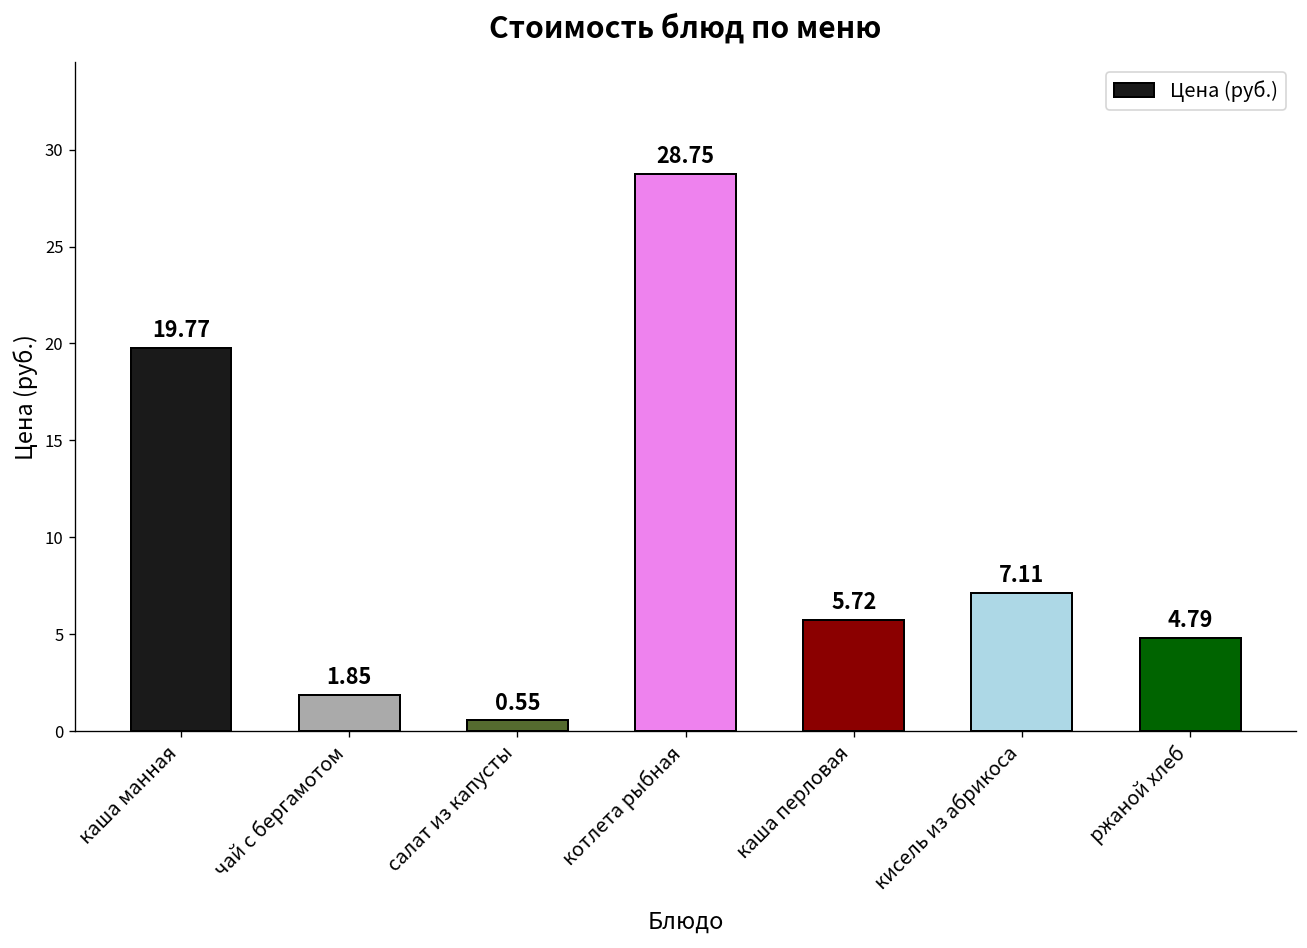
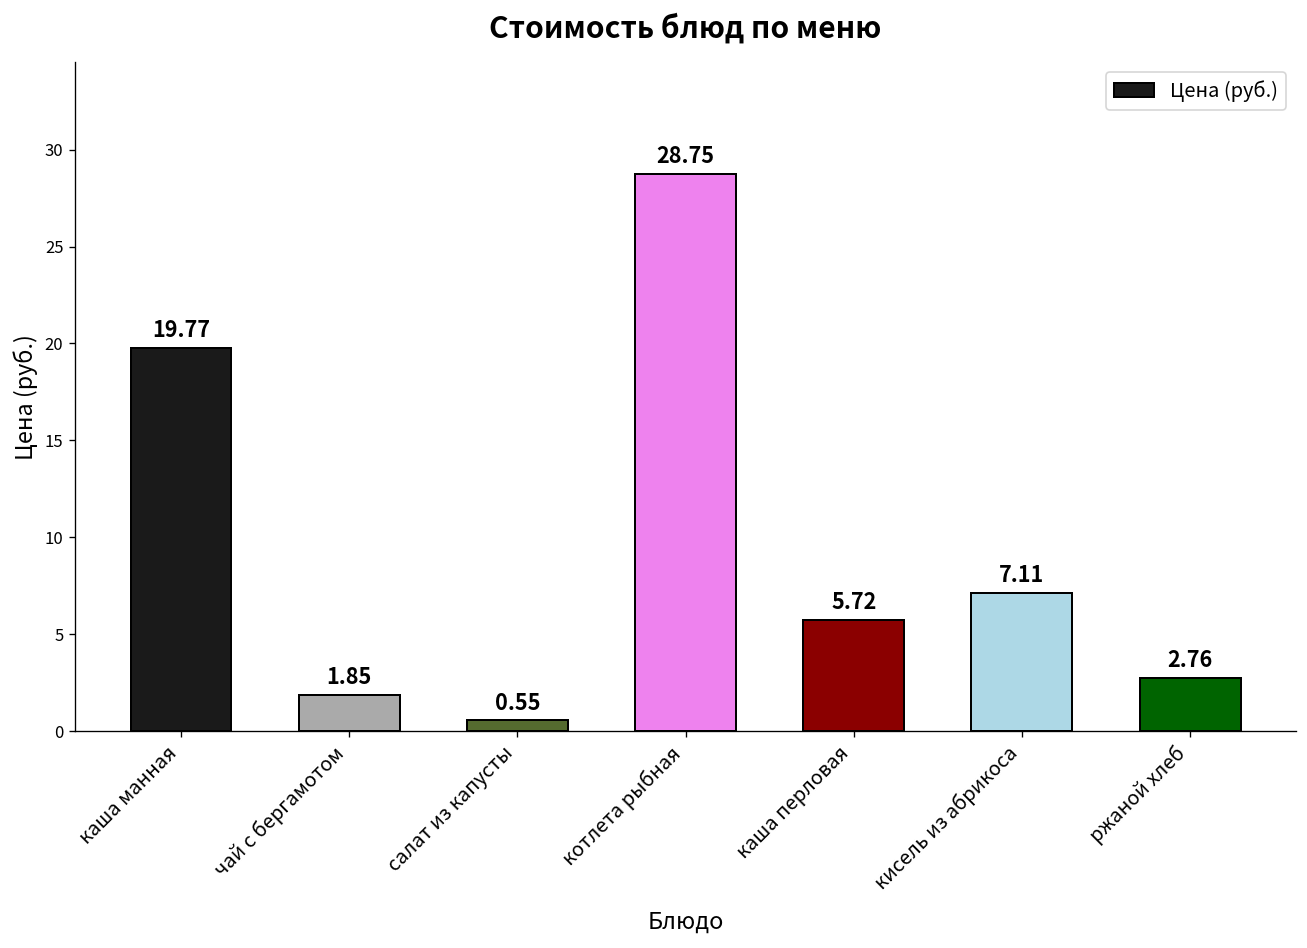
  {
    "каша манная": 19.77,
    "чай с бергамотом": 1.85,
    "салат из капусты": 0.55,
    "котлета рыбная": 28.75,
    "каша перловая": 5.72,
    "кисель из абрикоса": 7.11,
-   "ржаной хлеб": 4.79
+   "ржаной хлеб": 2.76
  }
